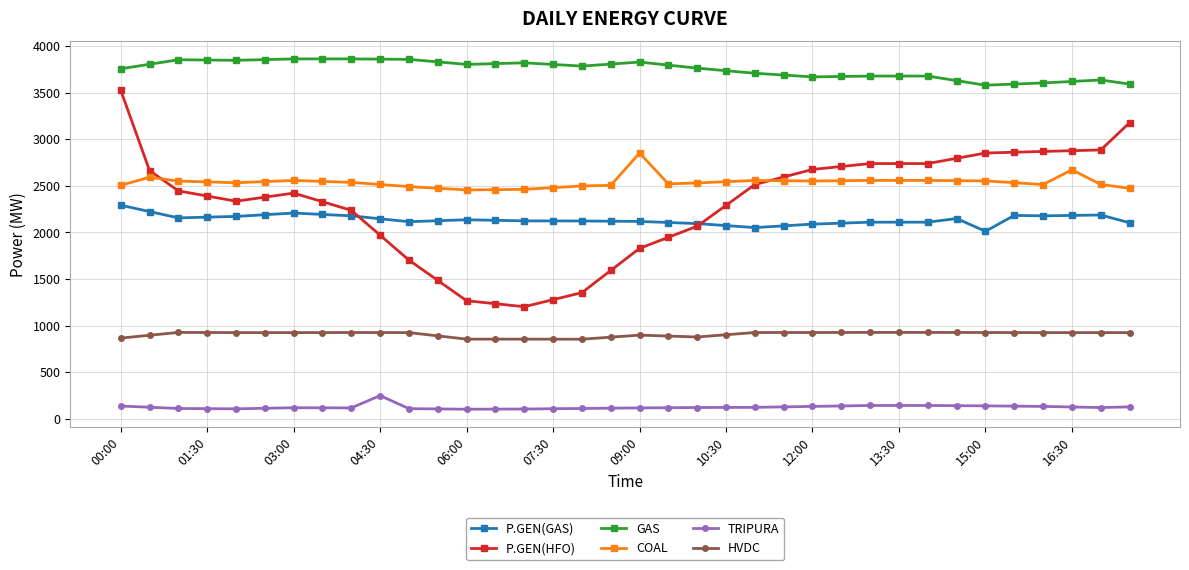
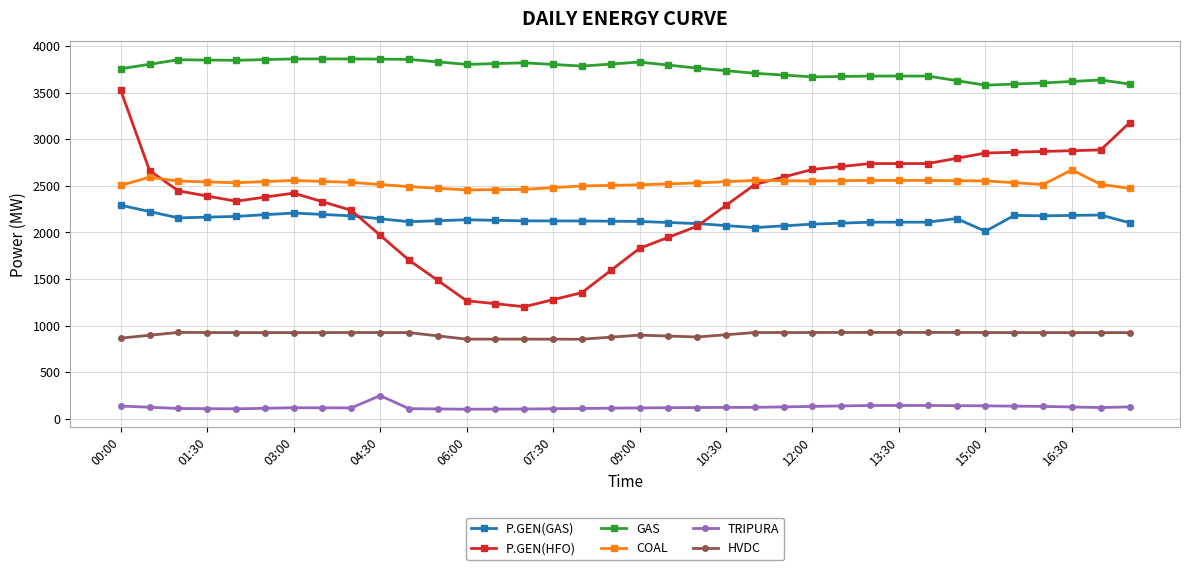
  {
    "P.GEN(GAS)": {
      "00:00": 2300,
      "01:30": 2200,
      "03:00": 2200,
      "04:30": 2100,
      "06:00": 2100,
      "07:30": 2100,
      "09:00": 2100,
      "10:30": 2100,
      "12:00": 2100,
      "13:30": 2100,
      "15:00": 2000,
      "16:30": 2200
    },
    "P.GEN(HFO)": {
      "00:00": 3500,
      "01:30": 2400,
      "03:00": 2400,
      "04:30": 2000,
      "06:00": 1300,
      "07:30": 1300,
      "09:00": 1800,
      "10:30": 2300,
      "12:00": 2700,
      "13:30": 2700,
      "15:00": 2900,
      "16:30": 2900
    },
    "GAS": {
      "00:00": 3800,
      "01:30": 3800,
      "03:00": 3900,
      "04:30": 3900,
      "06:00": 3800,
      "07:30": 3800,
      "09:00": 3800,
      "10:30": 3700,
      "12:00": 3700,
      "13:30": 3700,
      "15:00": 3600,
      "16:30": 3600
    },
    "COAL": {
      "00:00": 2500,
      "01:30": 2500,
      "03:00": 2600,
      "04:30": 2500,
      "06:00": 2500,
      "07:30": 2500,
-     "09:00": 2900,
+     "09:00": 2500,
      "10:30": 2500,
      "12:00": 2600,
      "13:30": 2600,
      "15:00": 2600,
      "16:30": 2700
    },
    "TRIPURA": {
      "00:00": 100,
      "01:30": 100,
      "03:00": 100,
      "04:30": 200,
      "06:00": 100,
      "07:30": 100,
      "09:00": 100,
      "10:30": 100,
      "12:00": 100,
      "13:30": 100,
      "15:00": 100,
      "16:30": 100
    },
    "HVDC": {
      "00:00": 900,
      "01:30": 900,
      "03:00": 900,
      "04:30": 900,
      "06:00": 900,
      "07:30": 900,
      "09:00": 900,
      "10:30": 900,
      "12:00": 900,
      "13:30": 900,
      "15:00": 900,
      "16:30": 900
    }
  }
